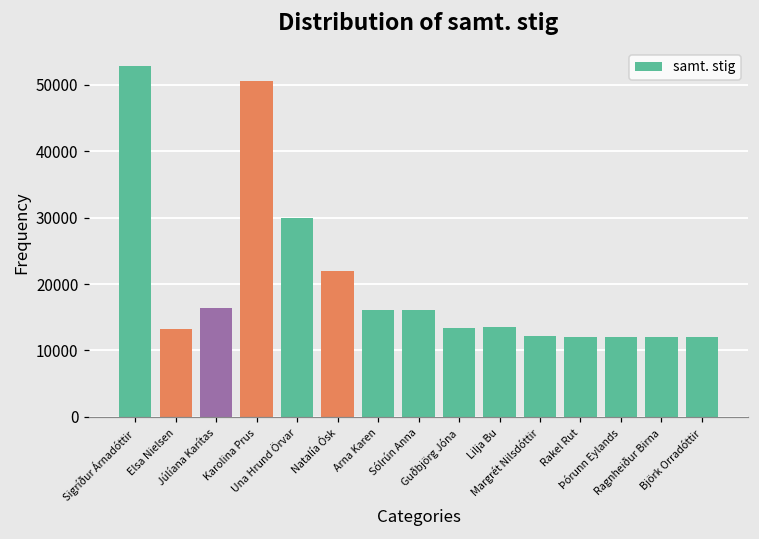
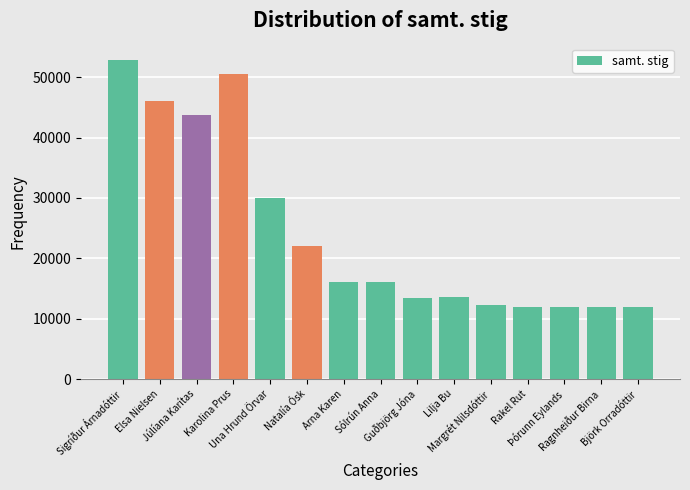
  {
    "Sigríður Árnadóttir": 53000,
-   "Elsa Nielsen": 13000,
-   "Júlíana Karítas": 16000,
+   "Elsa Nielsen": 46000,
+   "Júlíana Karítas": 44000,
    "Karolina Prus": 51000,
    "Una Hrund Örvar": 30000,
    "Natalía Ósk": 22000,
    "Arna Karen": 16000,
    "Sólrún Anna": 16000,
    "Guðbjörg Jóna": 13000,
    "Lilja Bu": 14000,
    "Margrét Nilsdóttir": 12000,
    "Rakel Rut": 12000,
    "Þórunn Eylands": 12000,
    "Ragnheiður Birna": 12000,
    "Björk Orradóttir": 12000
  }
